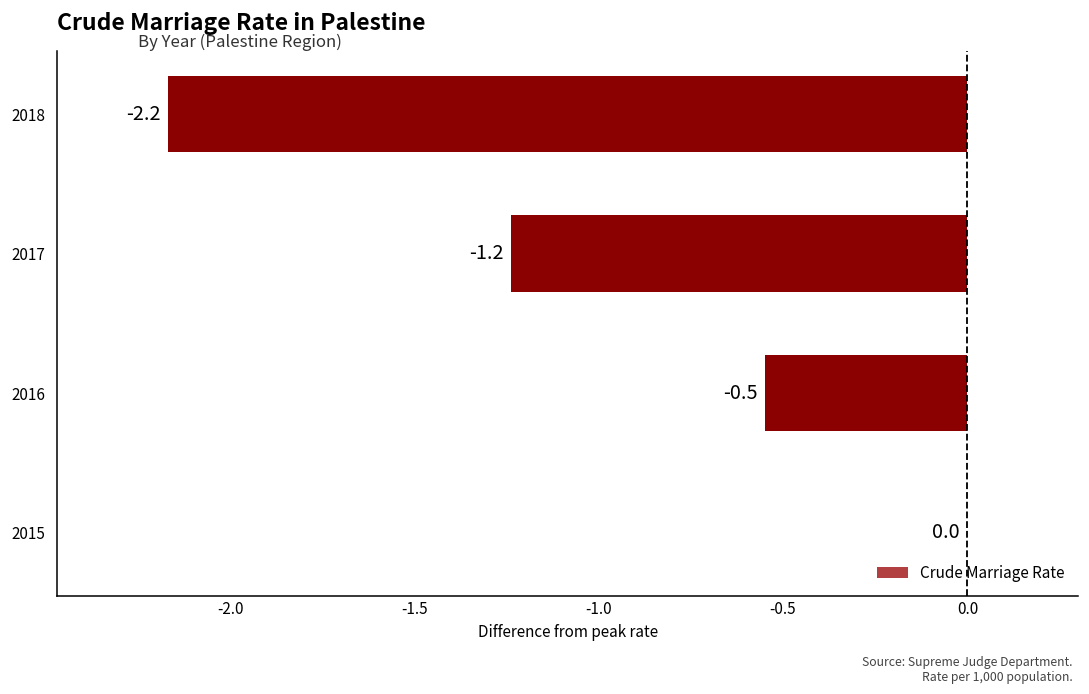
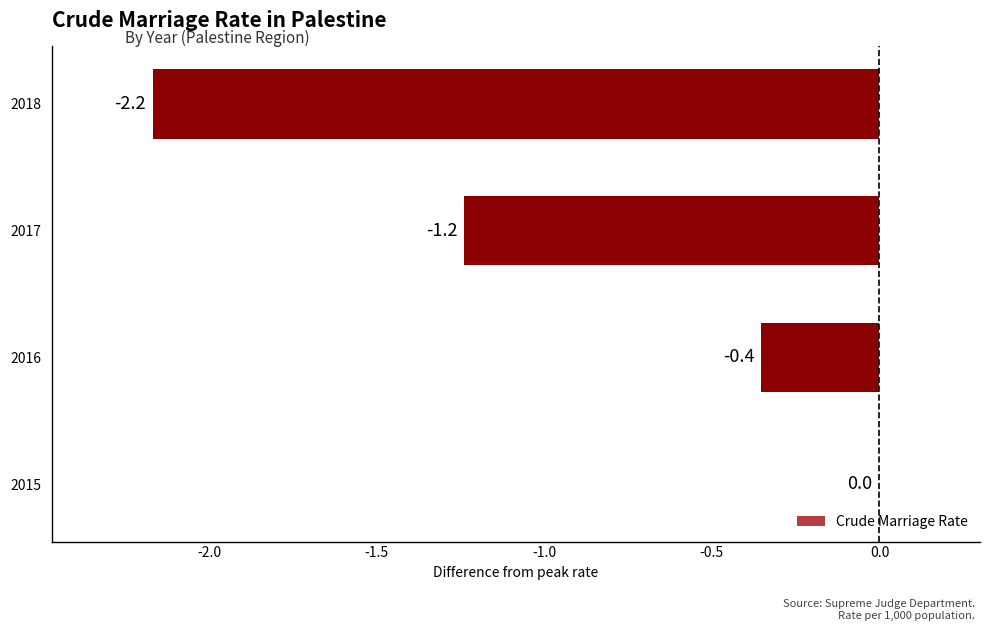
  {
    "2018": -2.2,
    "2017": -1.2,
-   "2016": -0.5,
+   "2016": -0.4,
    "2015": 0.0
  }
